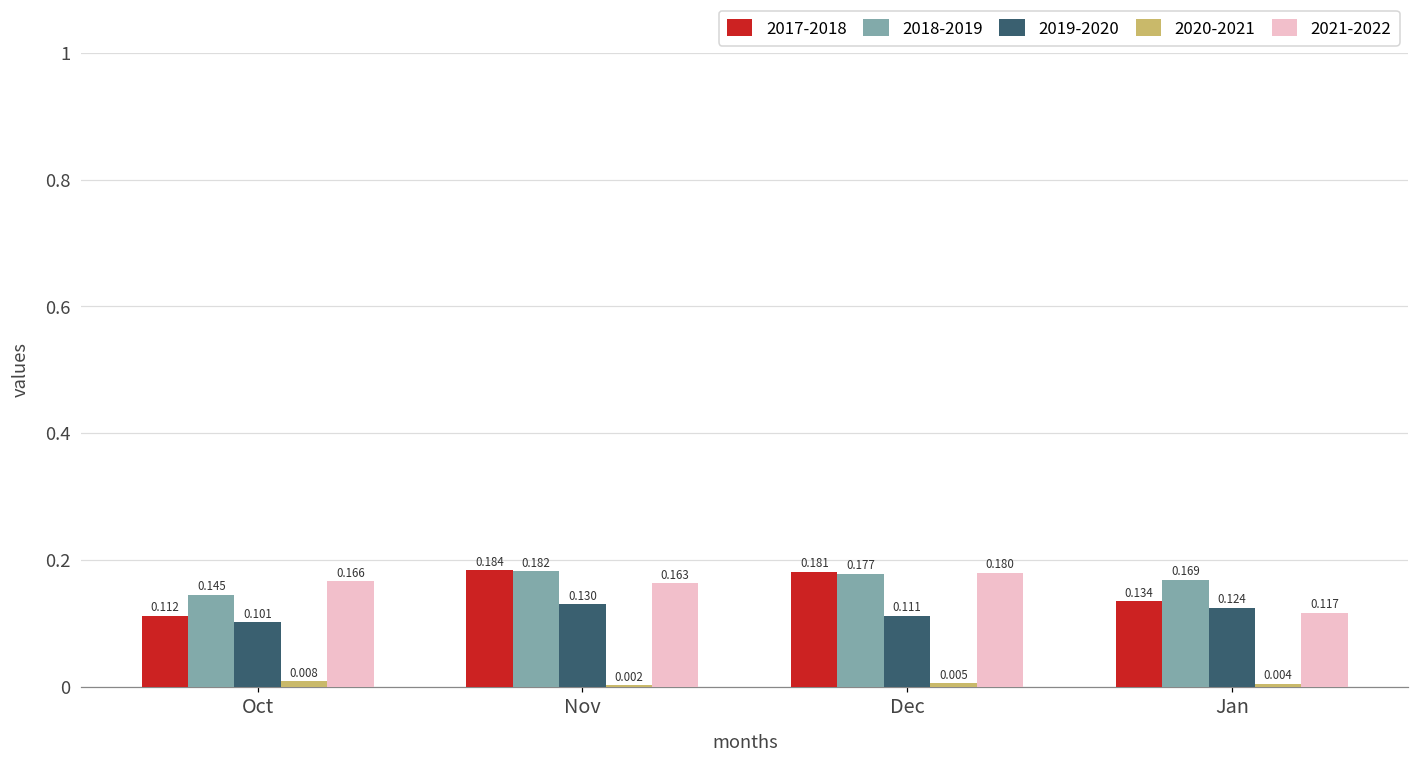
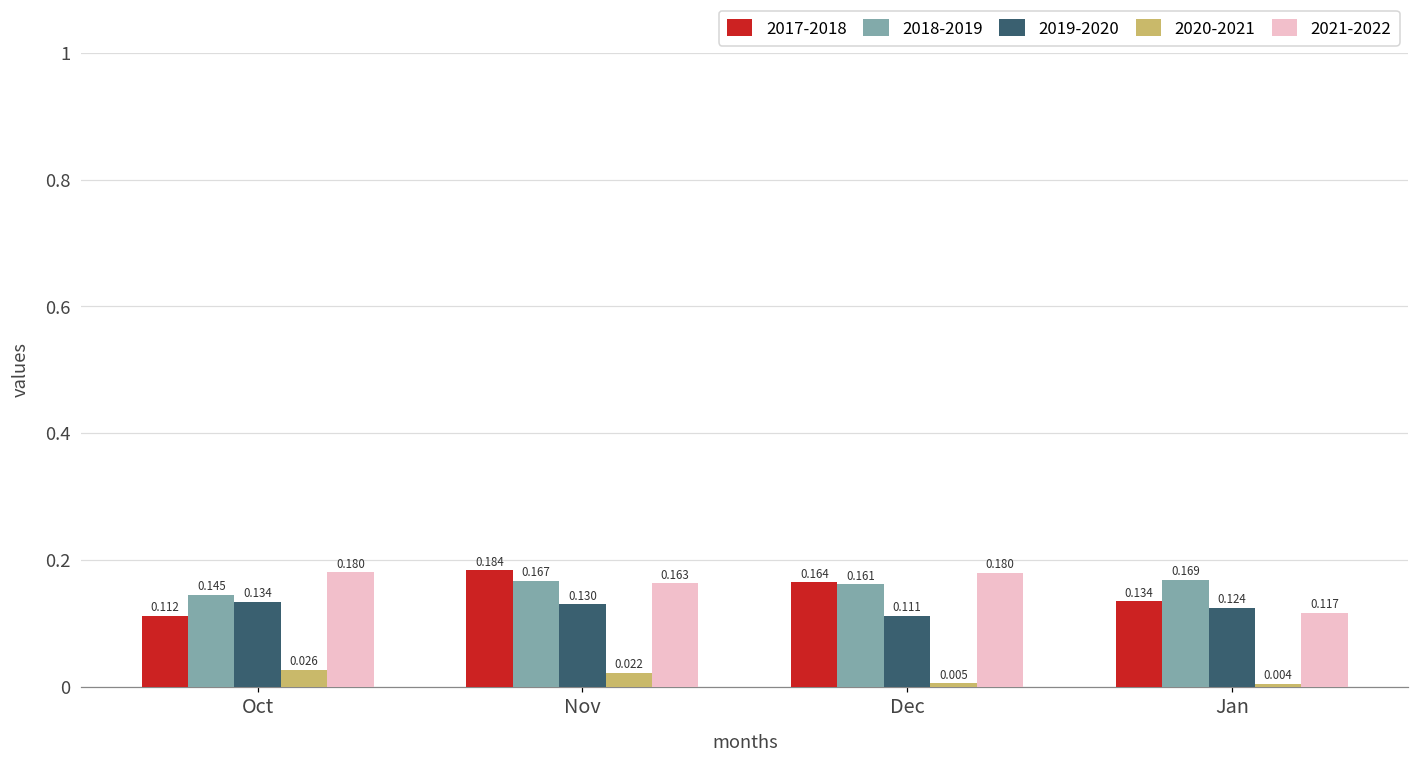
  {
    "2017-2018": {
      "Oct": 0.112,
      "Nov": 0.184,
-     "Dec": 0.181,
+     "Dec": 0.164,
      "Jan": 0.134
    },
    "2018-2019": {
      "Oct": 0.145,
-     "Nov": 0.182,
-     "Dec": 0.177,
+     "Nov": 0.167,
+     "Dec": 0.161,
      "Jan": 0.169
    },
    "2019-2020": {
-     "Oct": 0.101,
+     "Oct": 0.134,
      "Nov": 0.130,
      "Dec": 0.111,
      "Jan": 0.124
    },
    "2020-2021": {
-     "Oct": 0.008,
-     "Nov": 0.002,
+     "Oct": 0.026,
+     "Nov": 0.022,
      "Dec": 0.005,
      "Jan": 0.004
    },
    "2021-2022": {
-     "Oct": 0.166,
+     "Oct": 0.180,
      "Nov": 0.163,
      "Dec": 0.180,
      "Jan": 0.117
    }
  }
